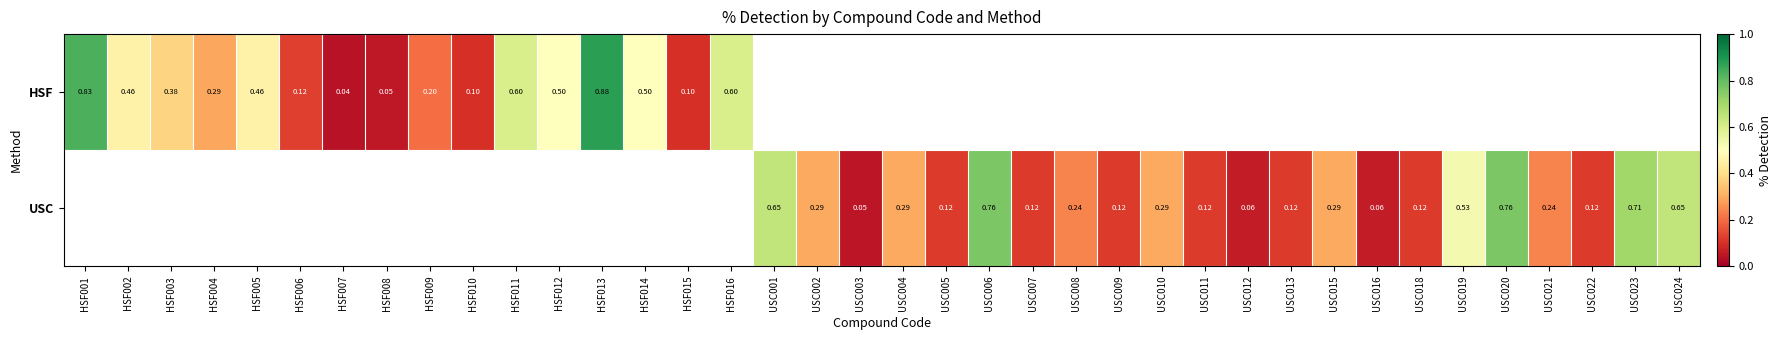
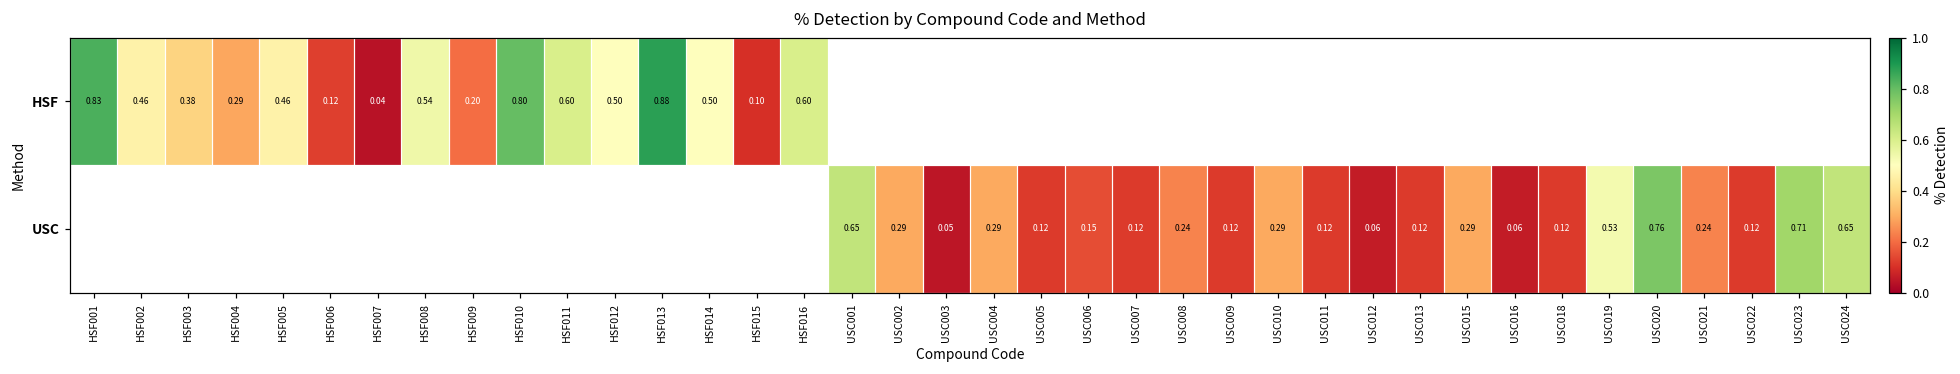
  {
    "HSF": {
      "HSF001": 0.83,
      "HSF002": 0.46,
      "HSF003": 0.38,
      "HSF004": 0.29,
      "HSF005": 0.46,
      "HSF006": 0.12,
      "HSF007": 0.04,
-     "HSF008": 0.05,
+     "HSF008": 0.54,
      "HSF009": 0.20,
-     "HSF010": 0.10,
+     "HSF010": 0.80,
      "HSF011": 0.60,
      "HSF012": 0.50,
      "HSF013": 0.88,
      "HSF014": 0.50,
      "HSF015": 0.10,
      "HSF016": 0.60
    },
    "USC": {
      "USC001": 0.65,
      "USC002": 0.29,
      "USC003": 0.05,
      "USC004": 0.29,
      "USC005": 0.12,
-     "USC006": 0.76,
+     "USC006": 0.15,
      "USC007": 0.12,
      "USC008": 0.24,
      "USC009": 0.12,
      "USC010": 0.29,
      "USC011": 0.12,
      "USC012": 0.06,
      "USC013": 0.12,
      "USC015": 0.29,
      "USC016": 0.06,
      "USC018": 0.12,
      "USC019": 0.53,
      "USC020": 0.76,
      "USC021": 0.24,
      "USC022": 0.12,
      "USC023": 0.71,
      "USC024": 0.65
    }
  }
